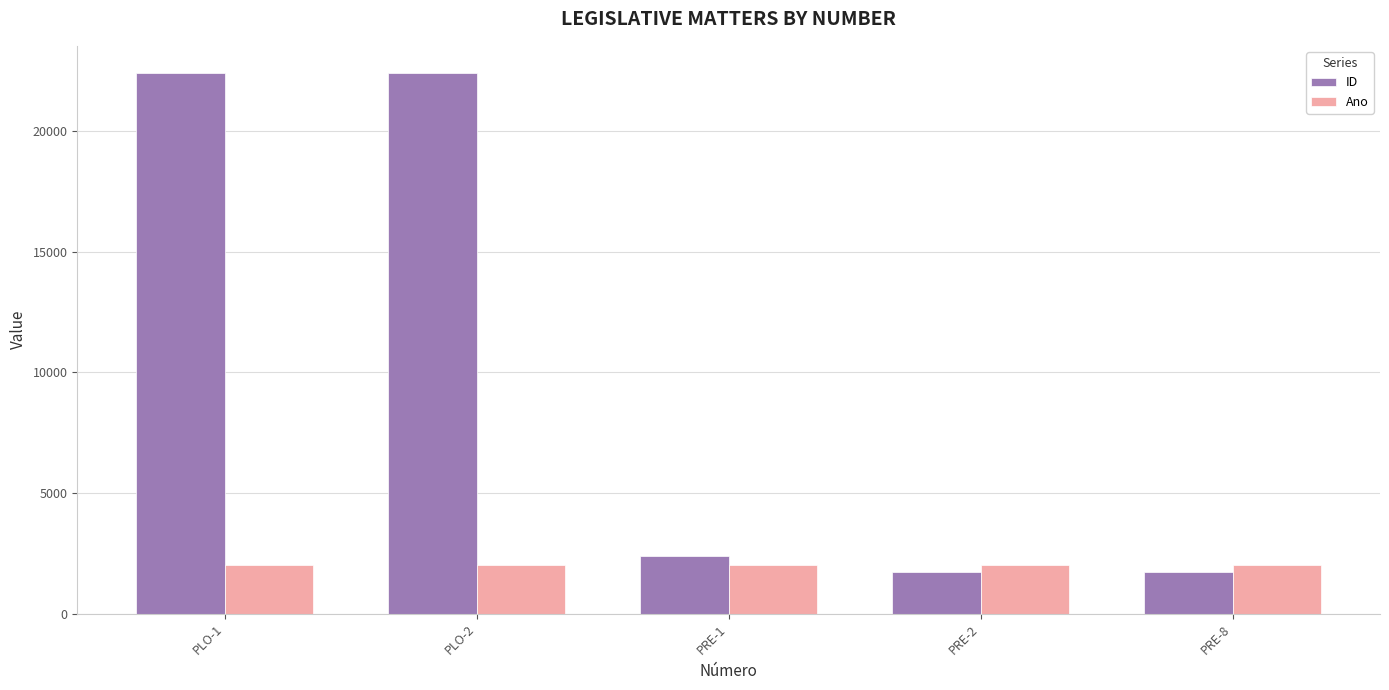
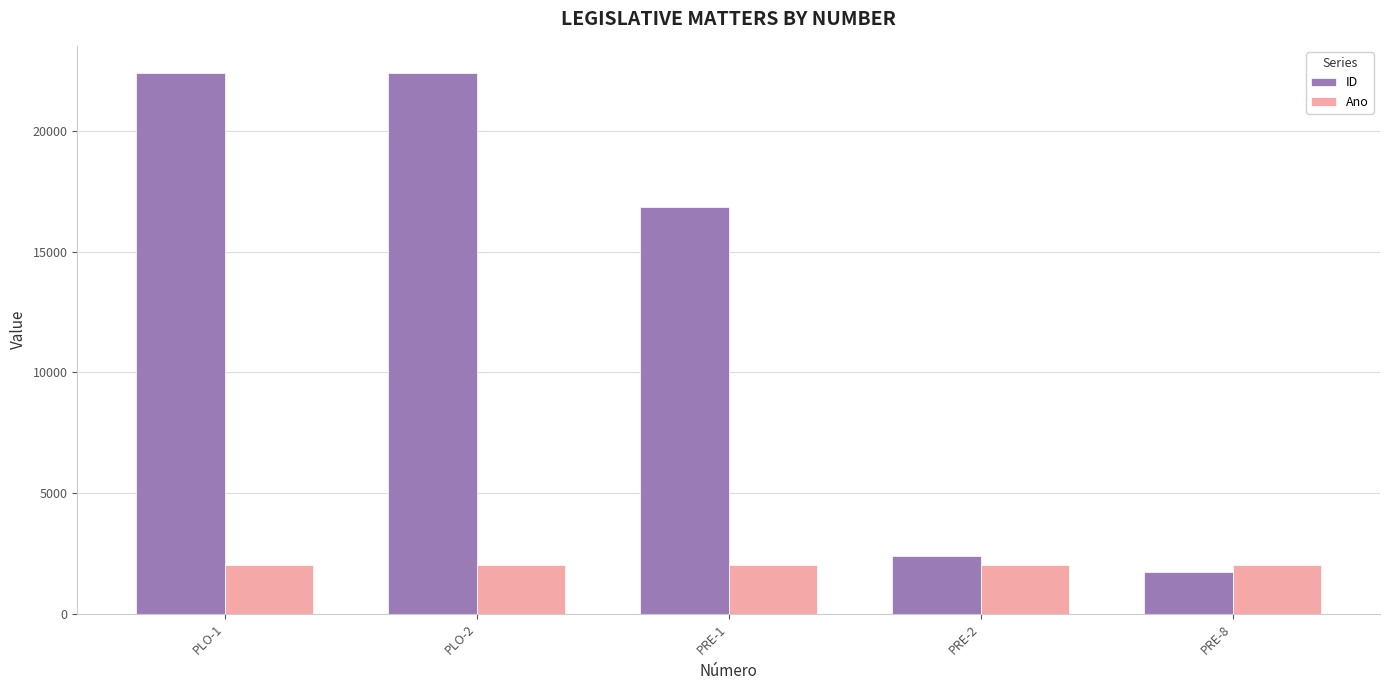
  {
    "ID": {
      "PLO-1": 22400,
      "PLO-2": 22400,
-     "PRE-1": 2400,
-     "PRE-2": 1700,
+     "PRE-1": 16800,
+     "PRE-2": 2400,
      "PRE-8": 1700
    },
    "Ano": {
      "PLO-1": 2000,
      "PLO-2": 2000,
      "PRE-1": 2000,
      "PRE-2": 2000,
      "PRE-8": 2000
    }
  }
